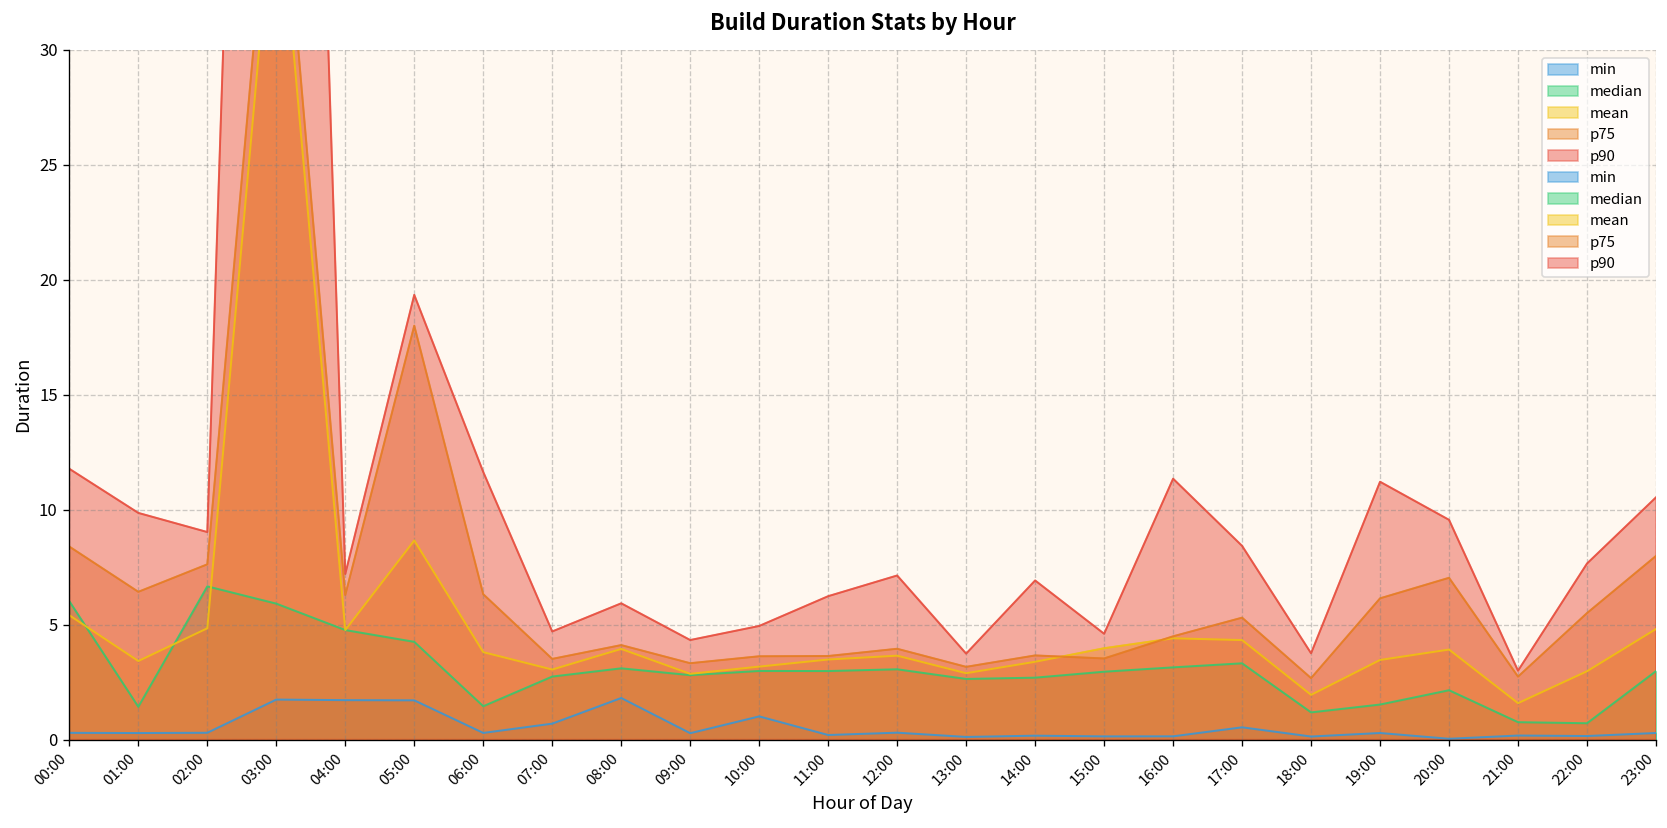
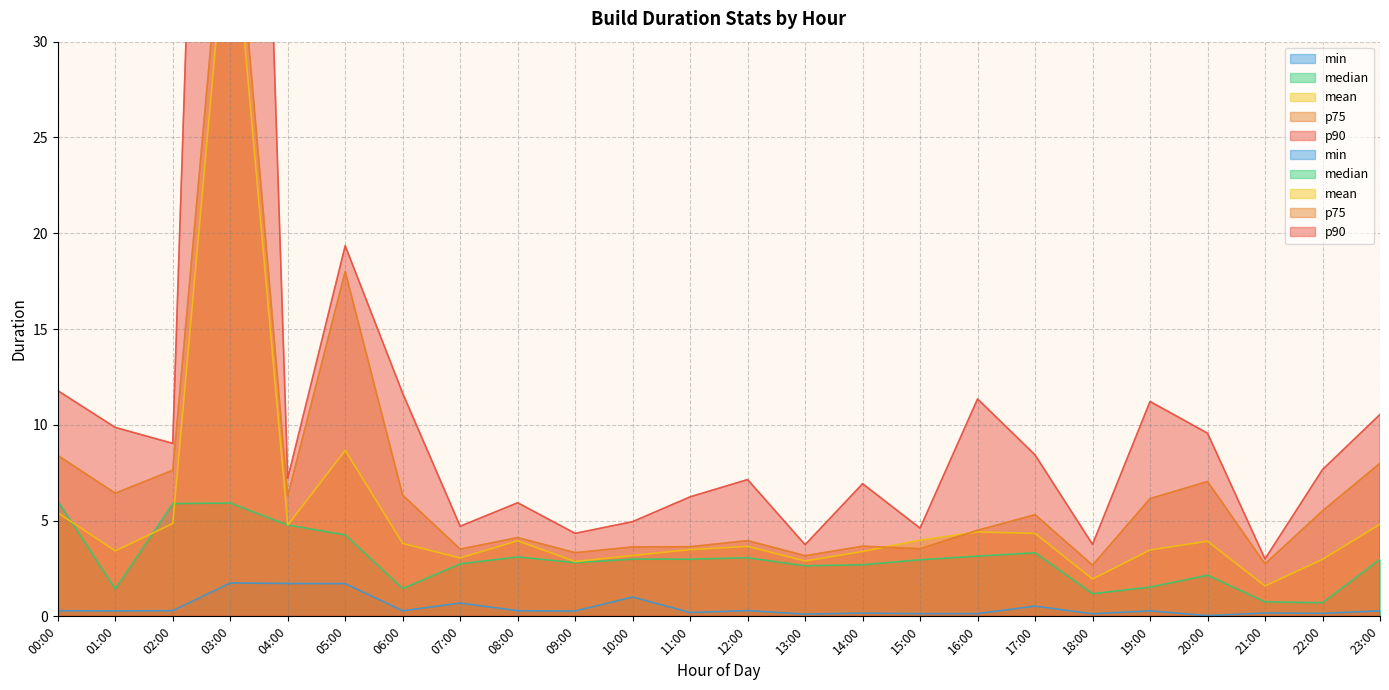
  {
    "min": {
      "00:00": 0.3,
      "01:00": 0.3,
      "02:00": 0.3,
      "03:00": 1.7,
      "04:00": 1.7,
      "05:00": 1.7,
      "06:00": 0.3,
      "07:00": 0.7,
-     "08:00": 1.8,
+     "08:00": 0.3,
      "09:00": 0.3,
      "10:00": 1.0,
      "11:00": 0.2,
      "12:00": 0.3,
      "13:00": 0.1,
      "14:00": 0.2,
      "15:00": 0.1,
      "16:00": 0.1,
      "17:00": 0.5,
      "18:00": 0.1,
      "19:00": 0.3,
      "20:00": 0.0,
      "21:00": 0.2,
      "22:00": 0.2,
      "23:00": 0.3
    },
    "median": {
      "00:00": 6.0,
      "01:00": 1.4,
-     "02:00": 6.7,
+     "02:00": 5.9,
      "03:00": 5.9,
      "05:00": 4.3,
      "06:00": 1.5,
      "07:00": 2.7,
      "08:00": 3.1,
      "10:00": 3.0,
      "11:00": 3.0,
      "12:00": 3.1,
      "13:00": 2.6,
      "14:00": 2.7,
      "15:00": 3.0,
      "16:00": 3.1,
      "17:00": 3.3,
      "18:00": 1.2,
      "19:00": 1.5,
      "20:00": 2.1,
      "21:00": 0.8,
      "22:00": 0.7,
      "23:00": 3.0
    }
  }
